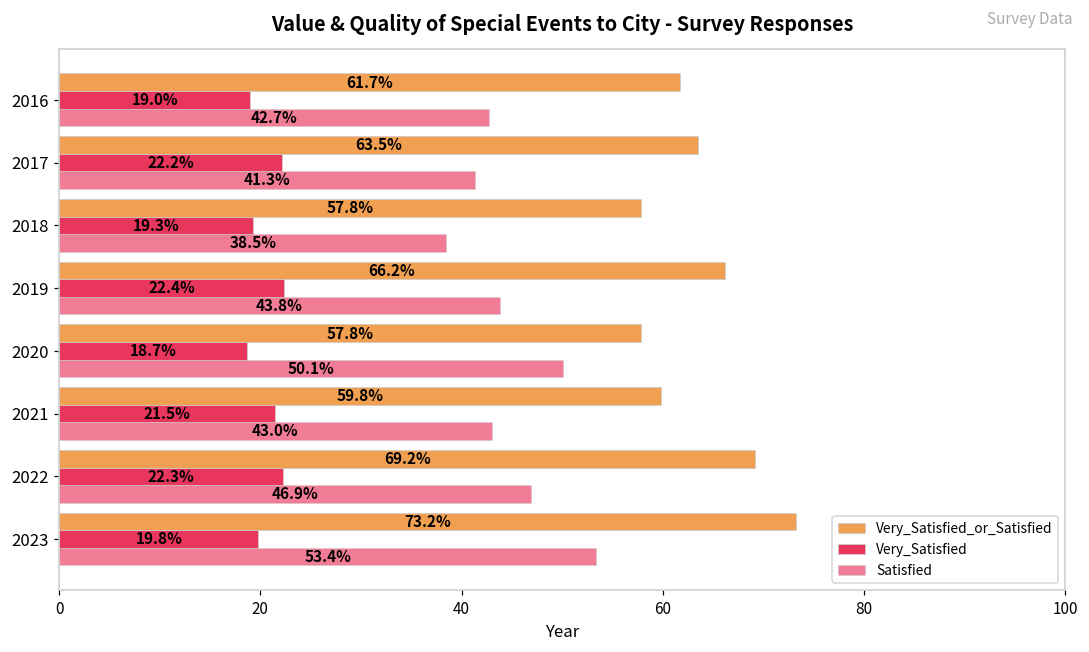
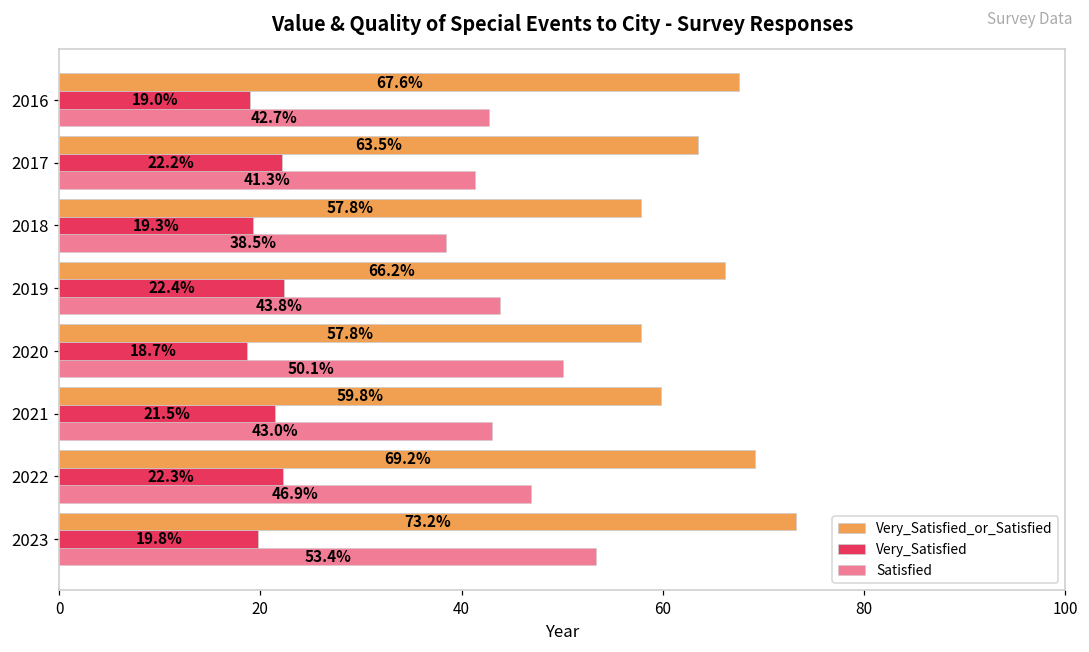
  {
    "Very_Satisfied_or_Satisfied": {
-     "2016": "61.7%",
+     "2016": "67.6%",
      "2017": "63.5%",
      "2018": "57.8%",
      "2019": "66.2%",
      "2020": "57.8%",
      "2021": "59.8%",
      "2022": "69.2%",
      "2023": "73.2%"
    }
  }
